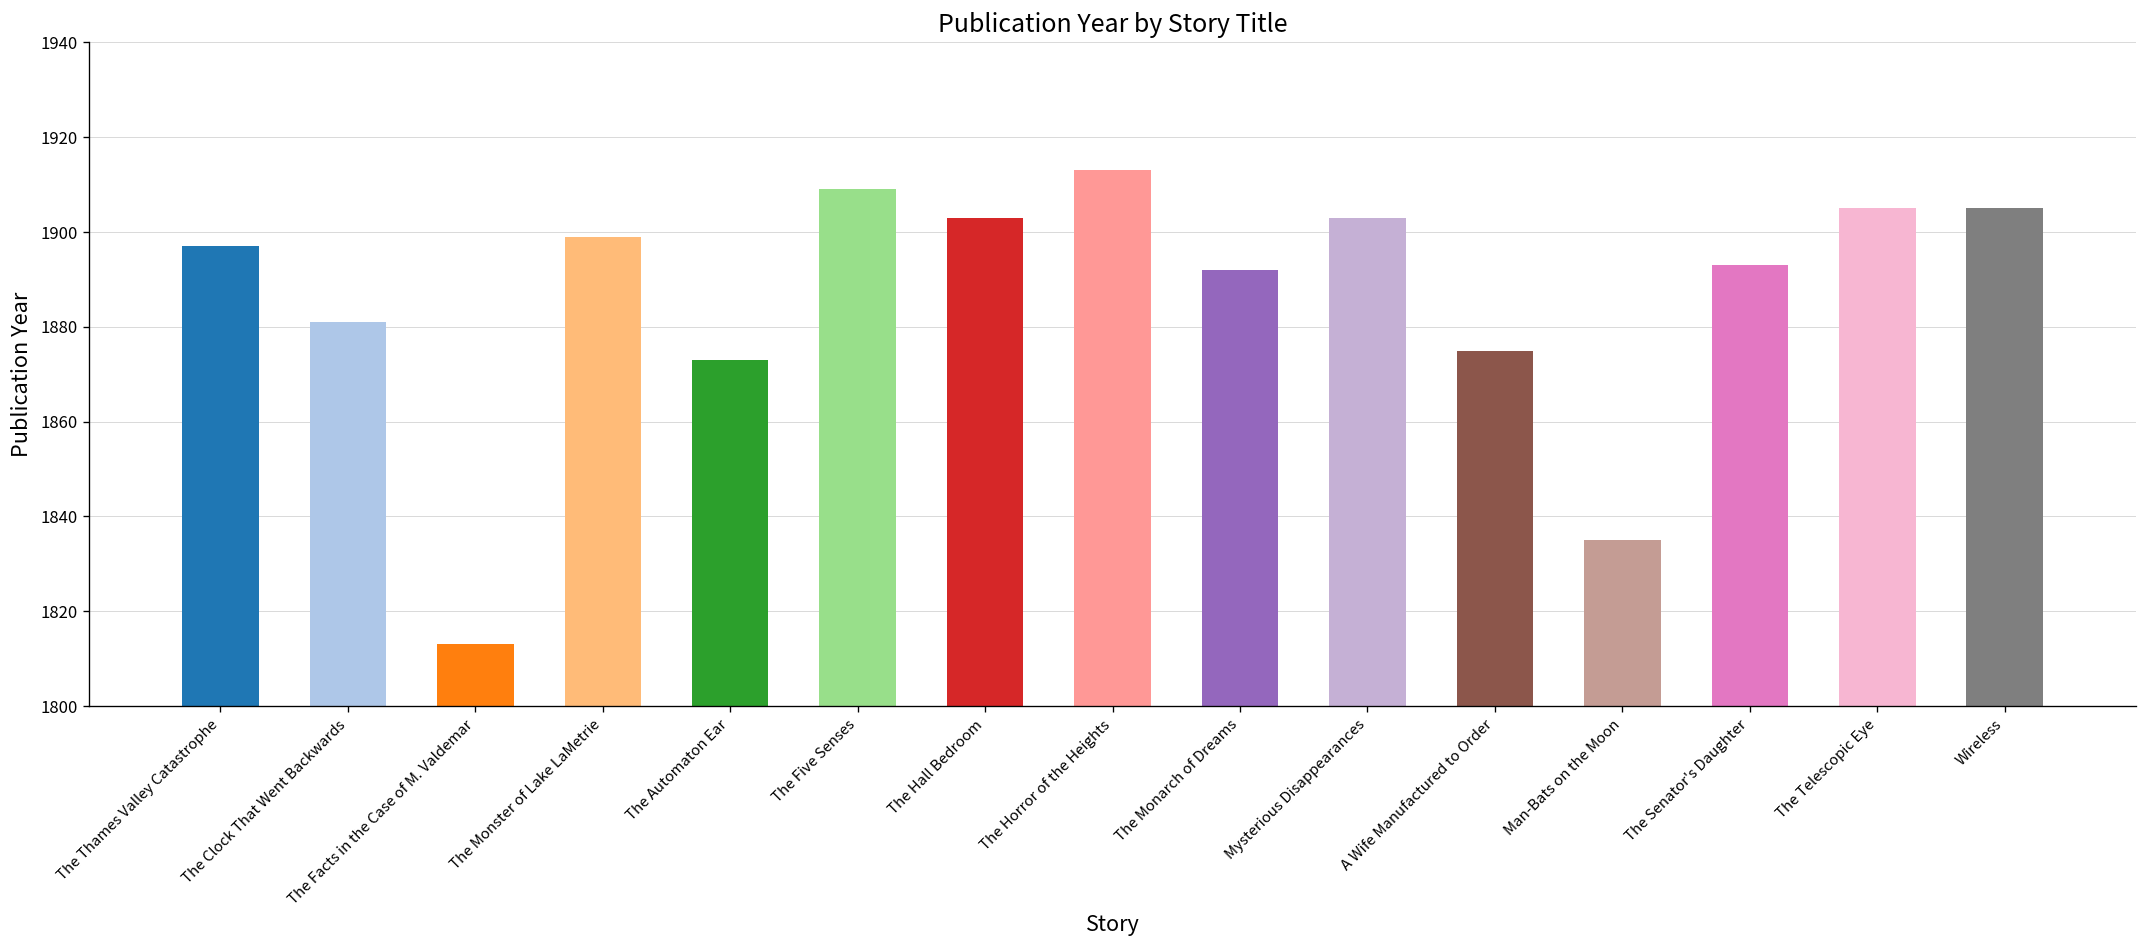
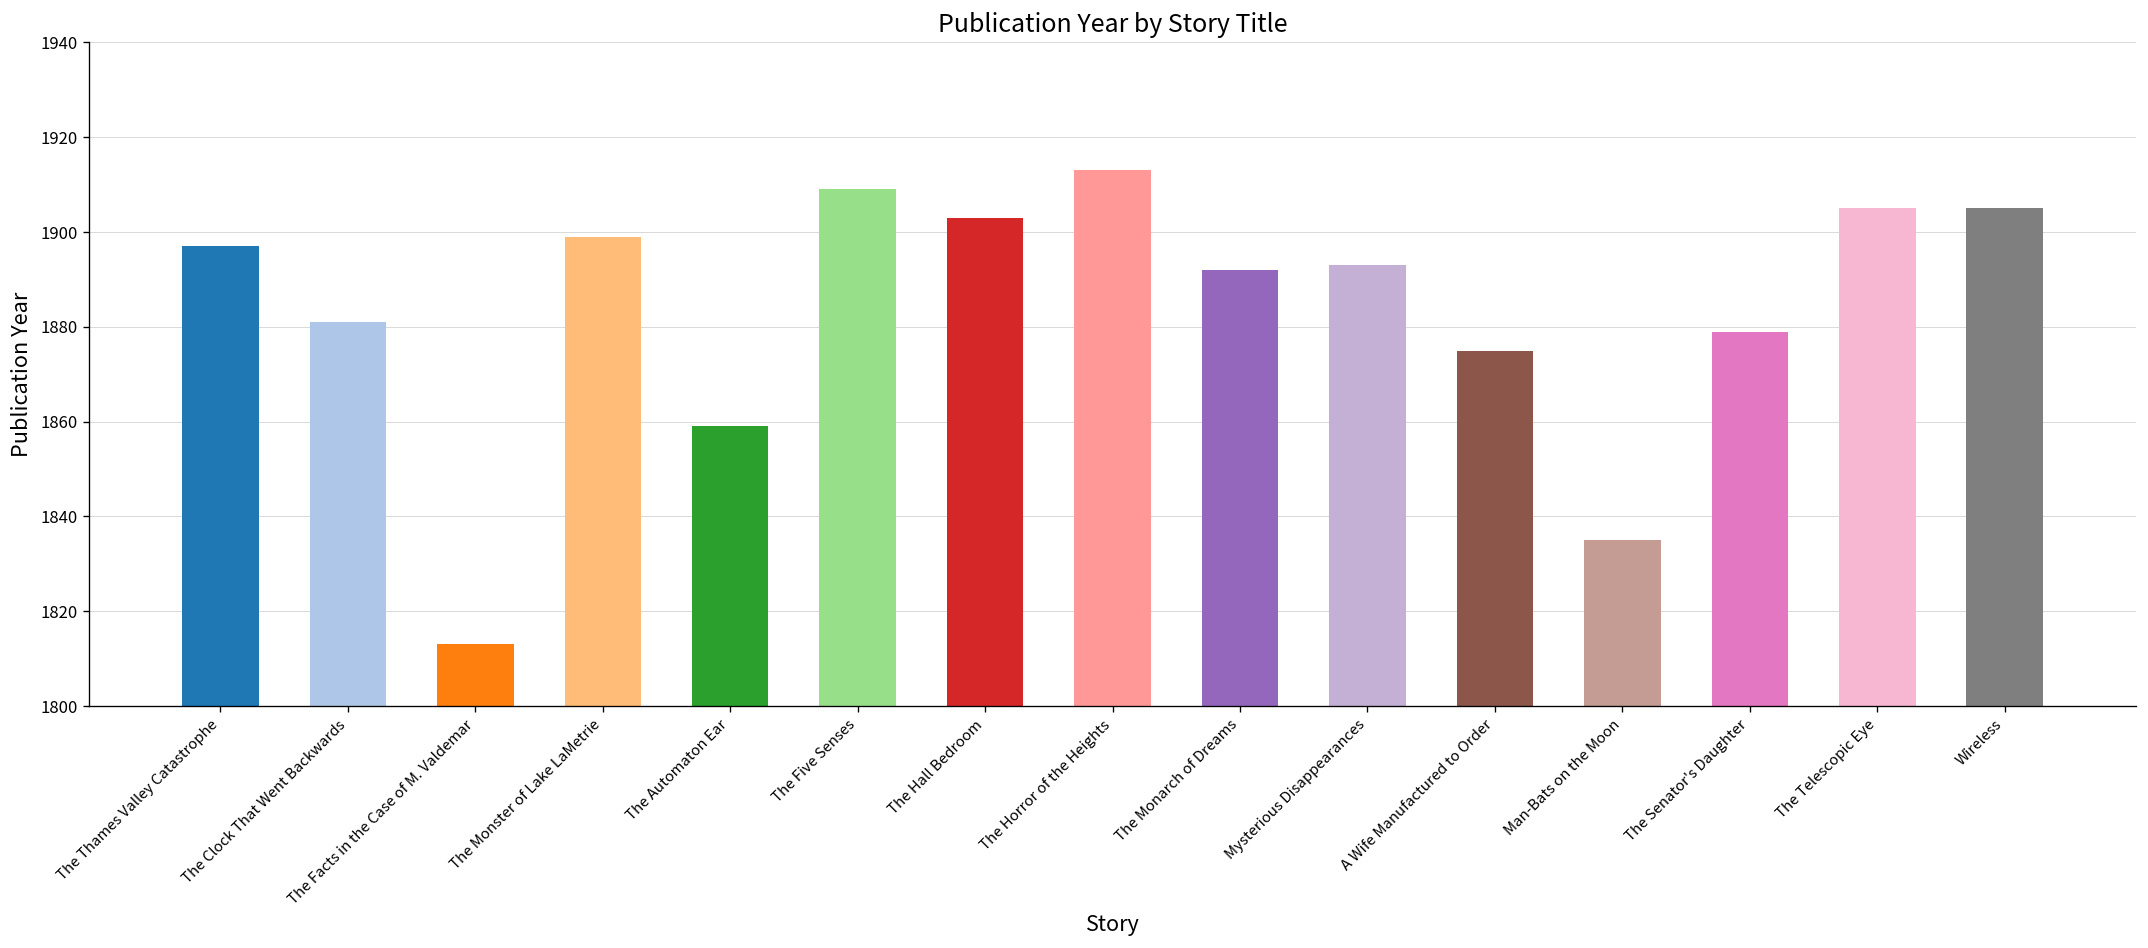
  {
    "The Thames Valley Catastrophe": 1897,
    "The Clock That Went Backwards": 1881,
    "The Facts in the Case of M. Valdemar": 1813,
    "The Monster of Lake LaMetrie": 1899,
-   "The Automaton Ear": 1873,
+   "The Automaton Ear": 1859,
    "The Five Senses": 1909,
    "The Hall Bedroom": 1903,
    "The Horror of the Heights": 1913,
    "The Monarch of Dreams": 1892,
-   "Mysterious Disappearances": 1903,
+   "Mysterious Disappearances": 1893,
    "A Wife Manufactured to Order": 1875,
    "Man-Bats on the Moon": 1835,
-   "The Senator's Daughter": 1893,
+   "The Senator's Daughter": 1879,
    "The Telescopic Eye": 1905,
    "Wireless": 1905
  }
